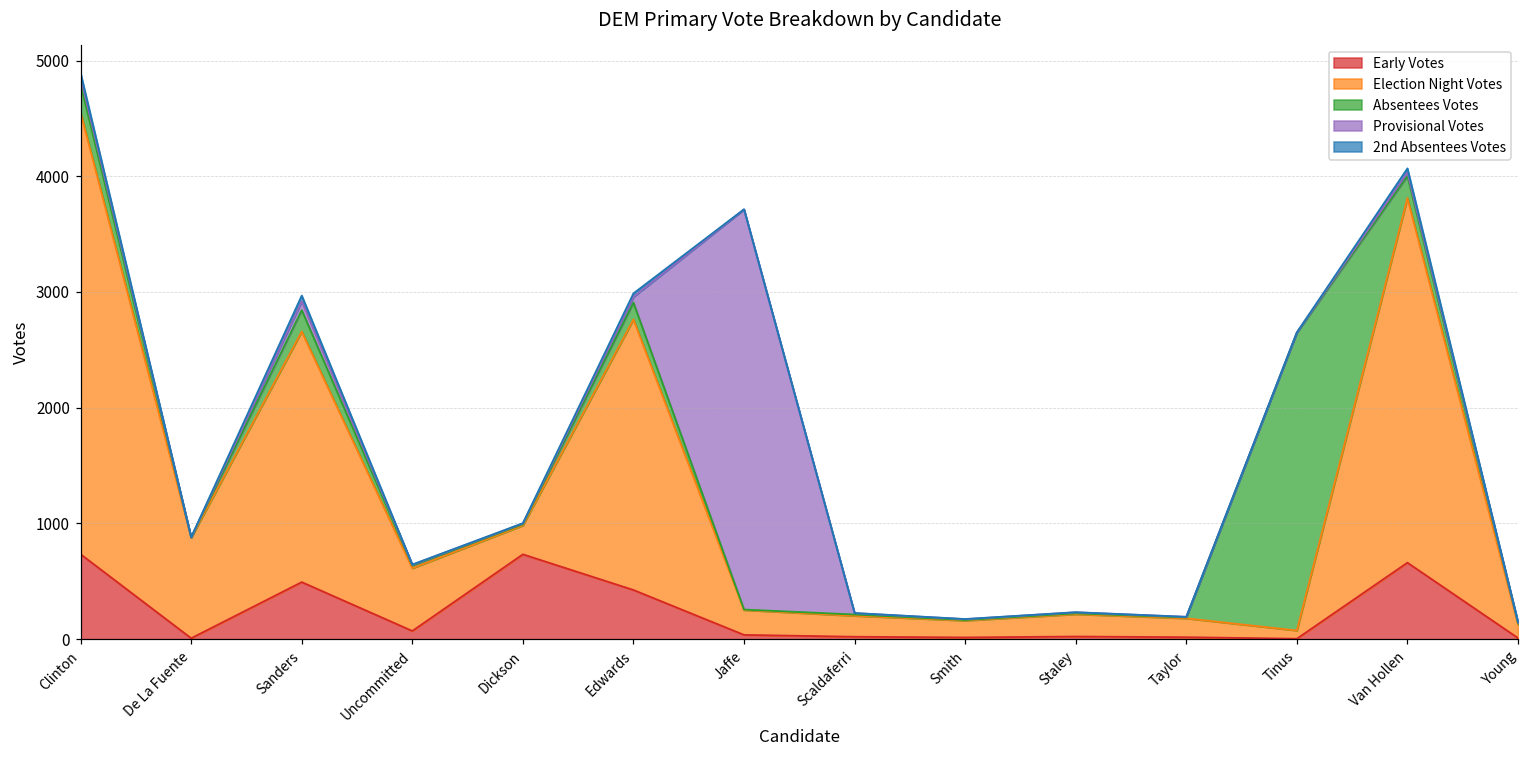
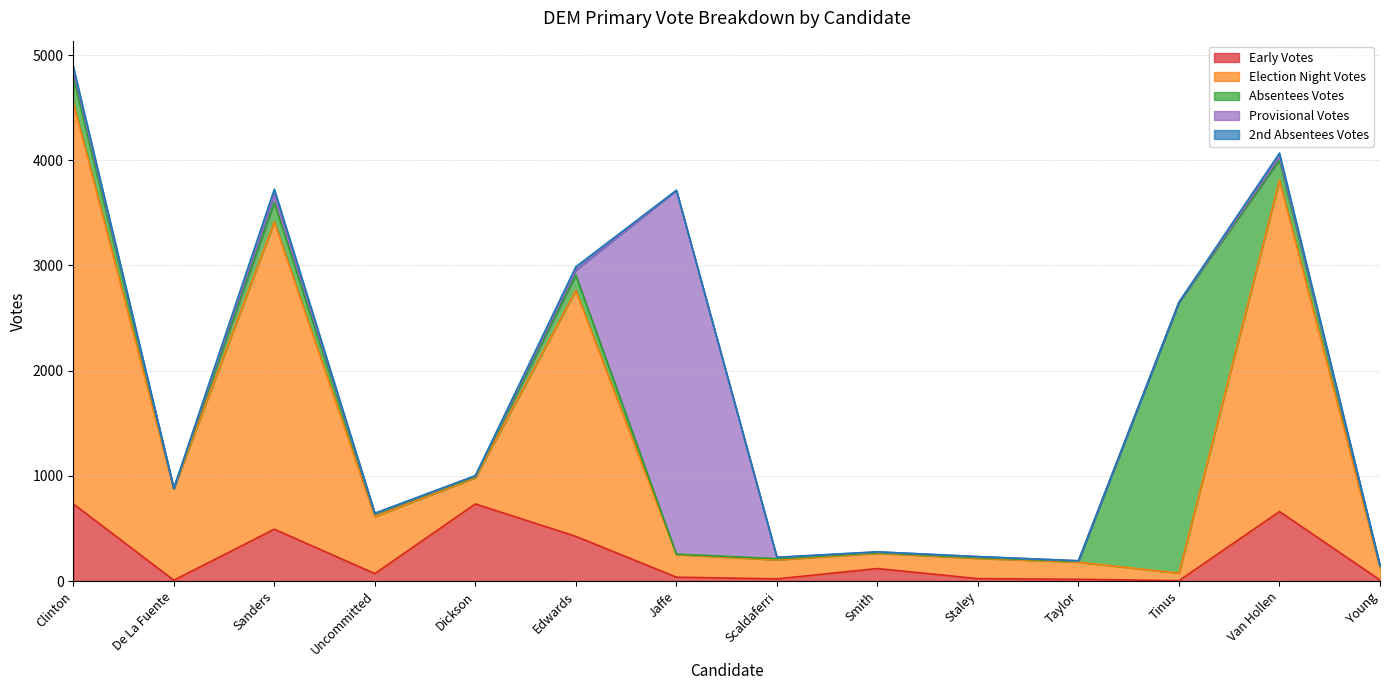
  {
    "Early Votes": {
      "Clinton": 730,
      "De La Fuente": 10,
      "Sanders": 490,
      "Uncommitted": 70,
      "Dickson": 730,
      "Edwards": 430,
      "Jaffe": 40,
      "Scaldaferri": 20,
-     "Smith": 20,
+     "Smith": 120,
      "Staley": 20,
      "Taylor": 20,
      "Tinus": 0,
      "Van Hollen": 660,
      "Young": 10
    },
    "Election Night Votes": {
      "Clinton": 3820,
-     "Sanders": 2170,
+     "Sanders": 2920,
      "Edwards": 2340,
      "Tinus": 70,
      "Van Hollen": 3150
    },
    "Absentees Votes": {
      "Clinton": 240,
      "Sanders": 180,
      "Edwards": 150,
      "Van Hollen": 190
    },
    "Provisional Votes": {
      "Clinton": 60,
      "Sanders": 80,
      "Edwards": 50,
      "Van Hollen": 30
    },
    "2nd Absentees Votes": {
      "Clinton": 40,
      "Sanders": 50,
      "Edwards": 30,
      "Van Hollen": 40
    }
  }
